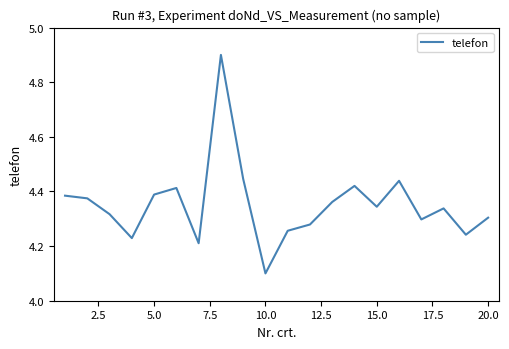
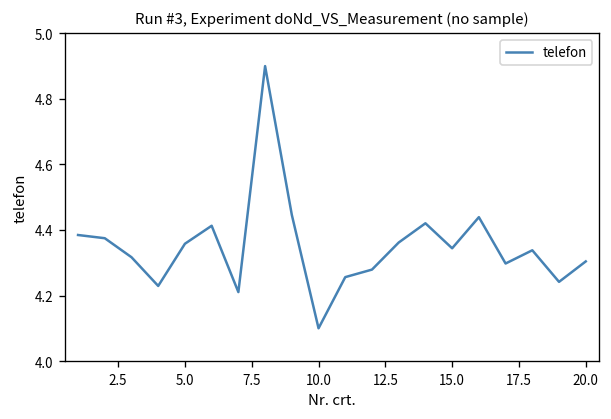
  {
-   "5.0": 4.39,
+   "5.0": 4.36,
    "10.0": 4.10,
    "15.0": 4.34,
    "20.0": 4.30
  }
